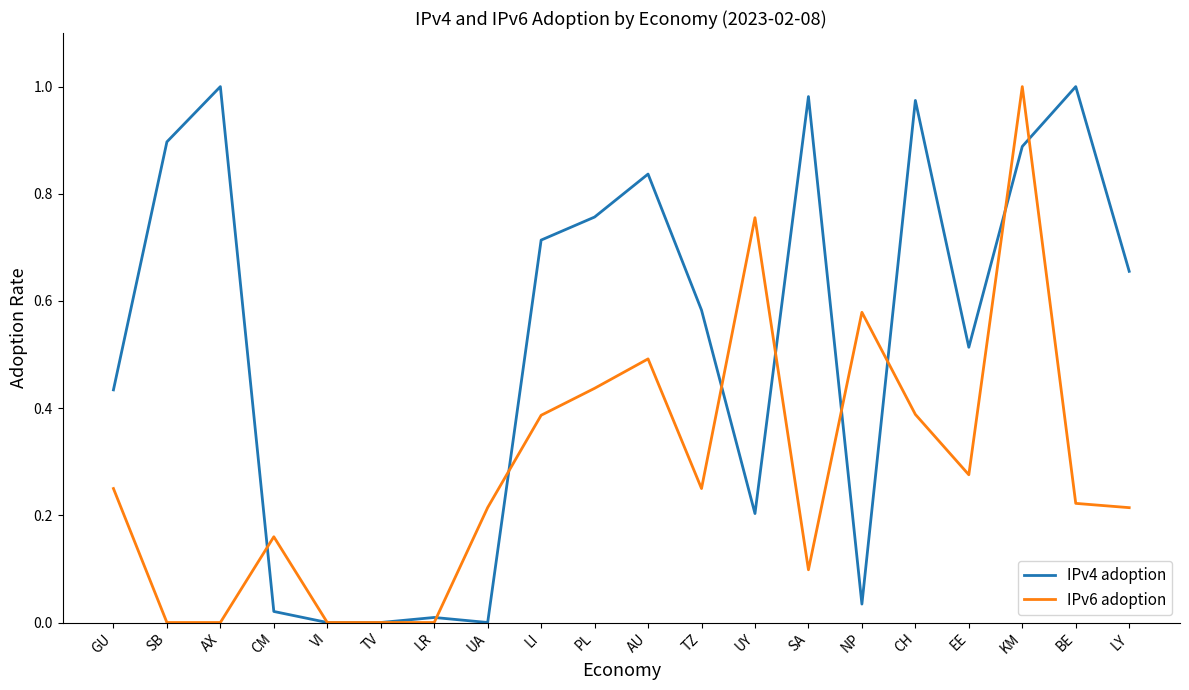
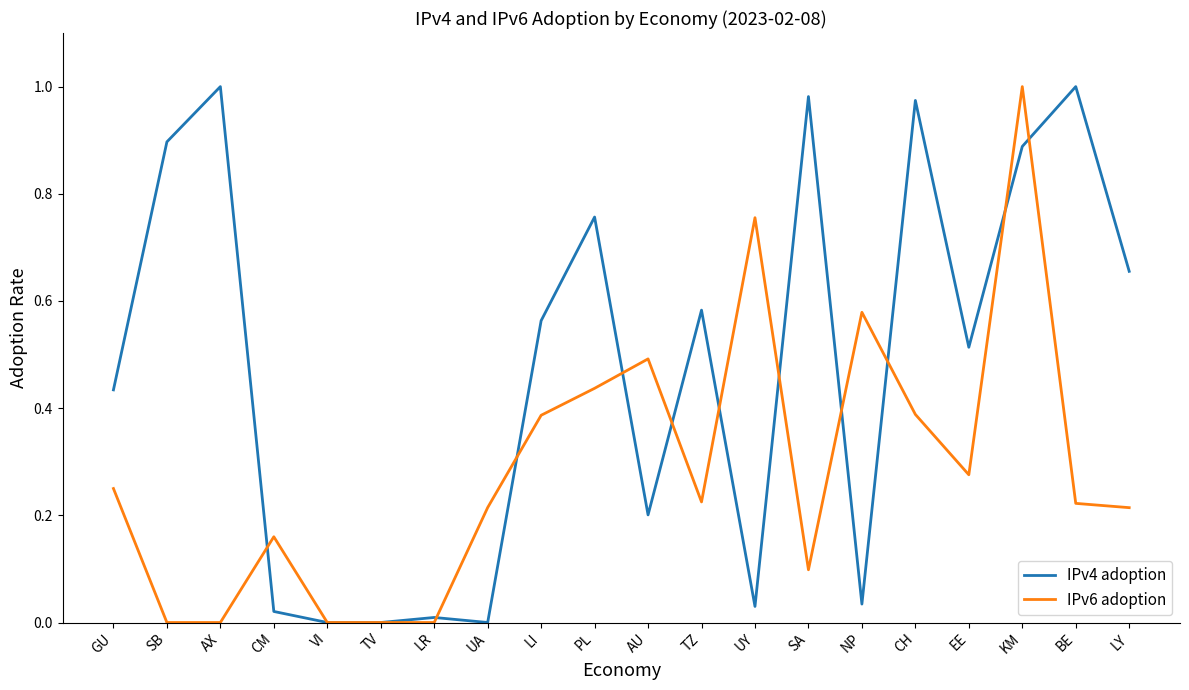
  {
    "IPv4 adoption": {
      "GU": 0.43,
      "SB": 0.90,
      "AX": 1.00,
      "CM": 0.02,
      "LR": 0.01,
      "UA": 0.00,
-     "LI": 0.71,
+     "LI": 0.56,
      "PL": 0.76,
-     "AU": 0.84,
+     "AU": 0.20,
      "TZ": 0.58,
-     "UY": 0.20,
+     "UY": 0.03,
      "SA": 0.98,
      "NP": 0.03,
      "CH": 0.97,
      "EE": 0.51,
      "KM": 0.89,
      "BE": 1.00,
      "LY": 0.66
    },
    "IPv6 adoption": {
      "GU": 0.25,
      "SB": 0.00,
      "AX": 0.00,
      "CM": 0.16,
      "LR": 0.00,
      "UA": 0.21,
      "LI": 0.39,
      "PL": 0.44,
      "AU": 0.49,
-     "TZ": 0.25,
+     "TZ": 0.23,
      "UY": 0.76,
      "SA": 0.10,
      "NP": 0.58,
      "CH": 0.39,
      "EE": 0.28,
      "KM": 1.00,
      "BE": 0.22,
      "LY": 0.21
    }
  }
